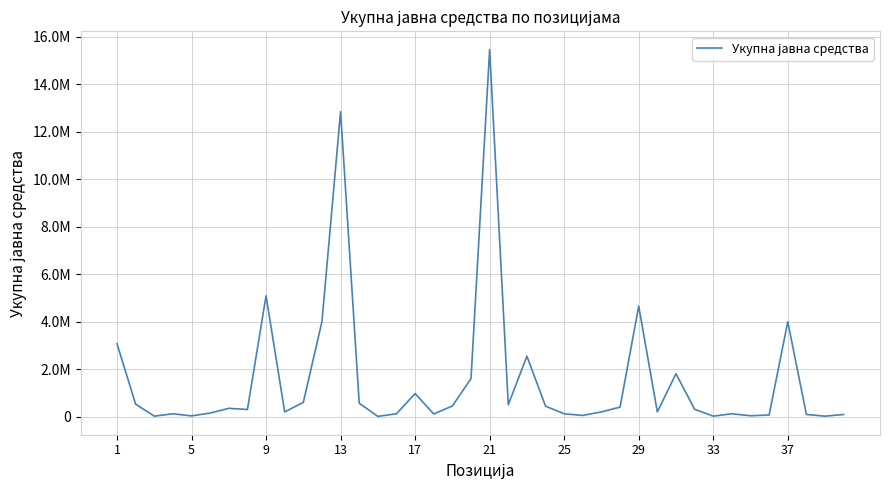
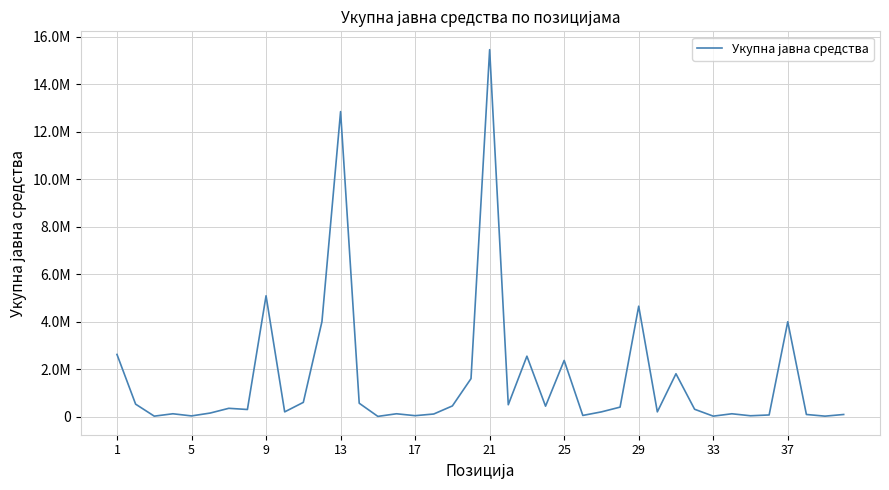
  {
-   "1": 3100000,
+   "1": 2600000,
    "5": 0,
    "9": 5100000,
    "13": 12800000,
-   "17": 1000000,
+   "17": 0,
    "21": 15500000,
-   "25": 100000,
+   "25": 2400000,
    "29": 4700000,
    "33": 0,
    "37": 4000000
  }
